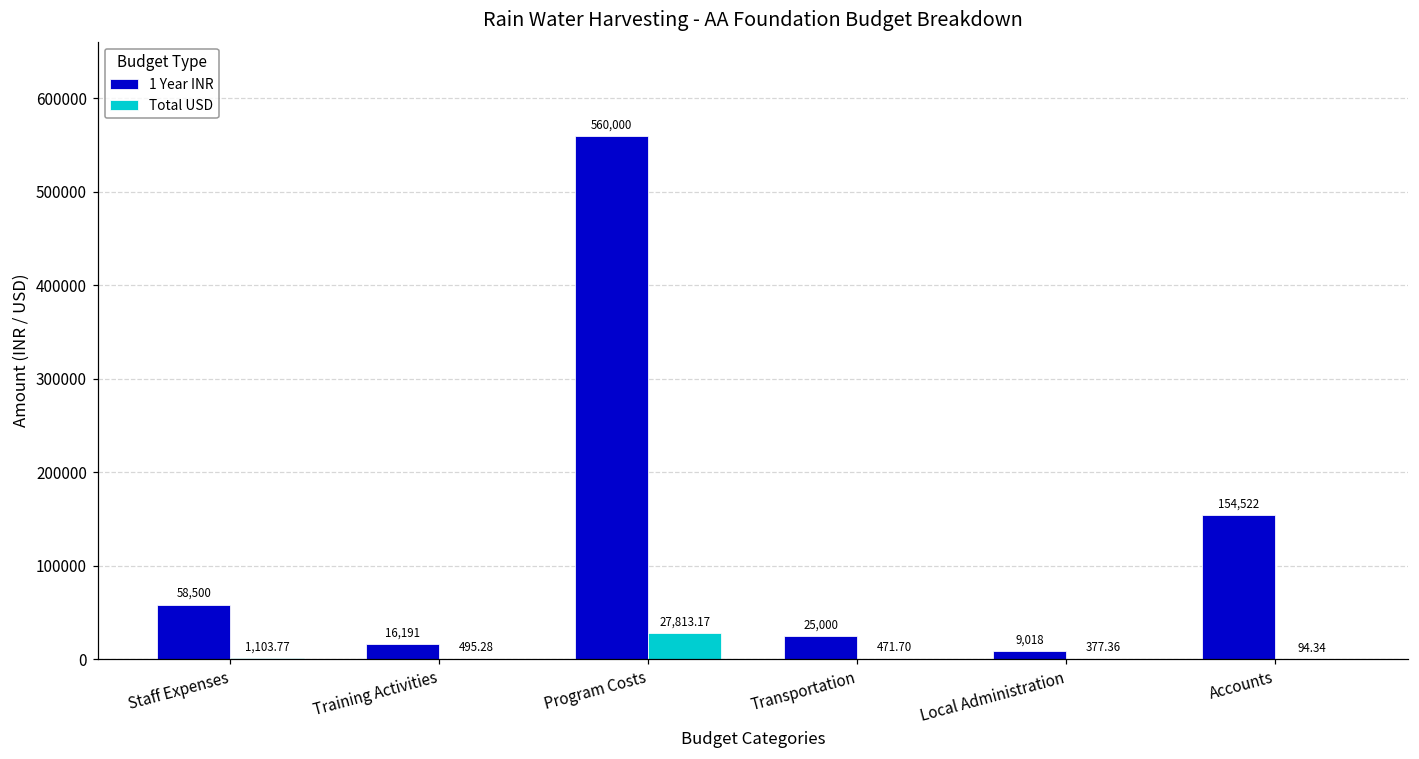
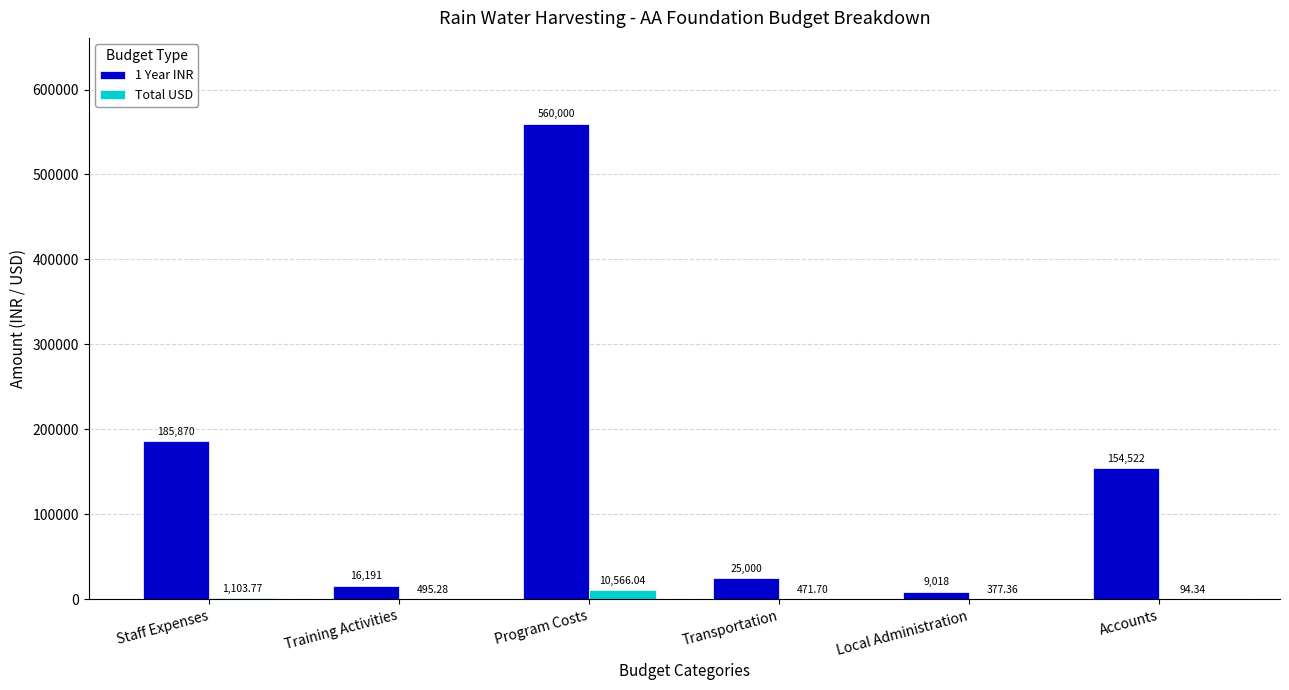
  {
    "1 Year INR": {
-     "Staff Expenses": "58,500",
+     "Staff Expenses": "185,870",
      "Training Activities": "16,191",
      "Program Costs": "560,000",
      "Transportation": "25,000",
      "Local Administration": "9,018",
      "Accounts": "154,522"
    },
    "Total USD": {
      "Staff Expenses": "1,103.77",
      "Training Activities": "495.28",
-     "Program Costs": "27,813.17",
+     "Program Costs": "10,566.04",
      "Transportation": "471.70",
      "Local Administration": "377.36",
      "Accounts": "94.34"
    }
  }
